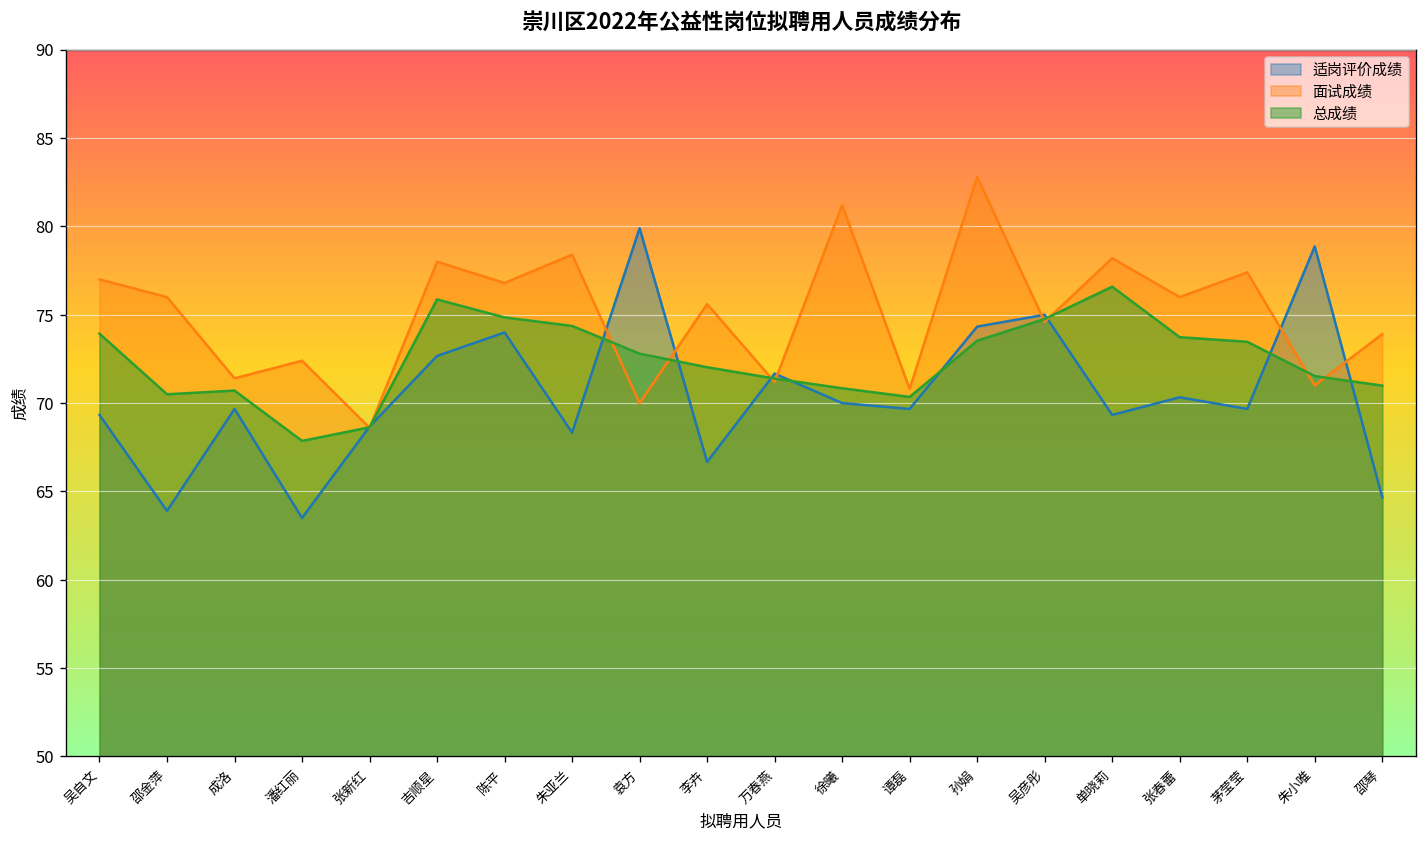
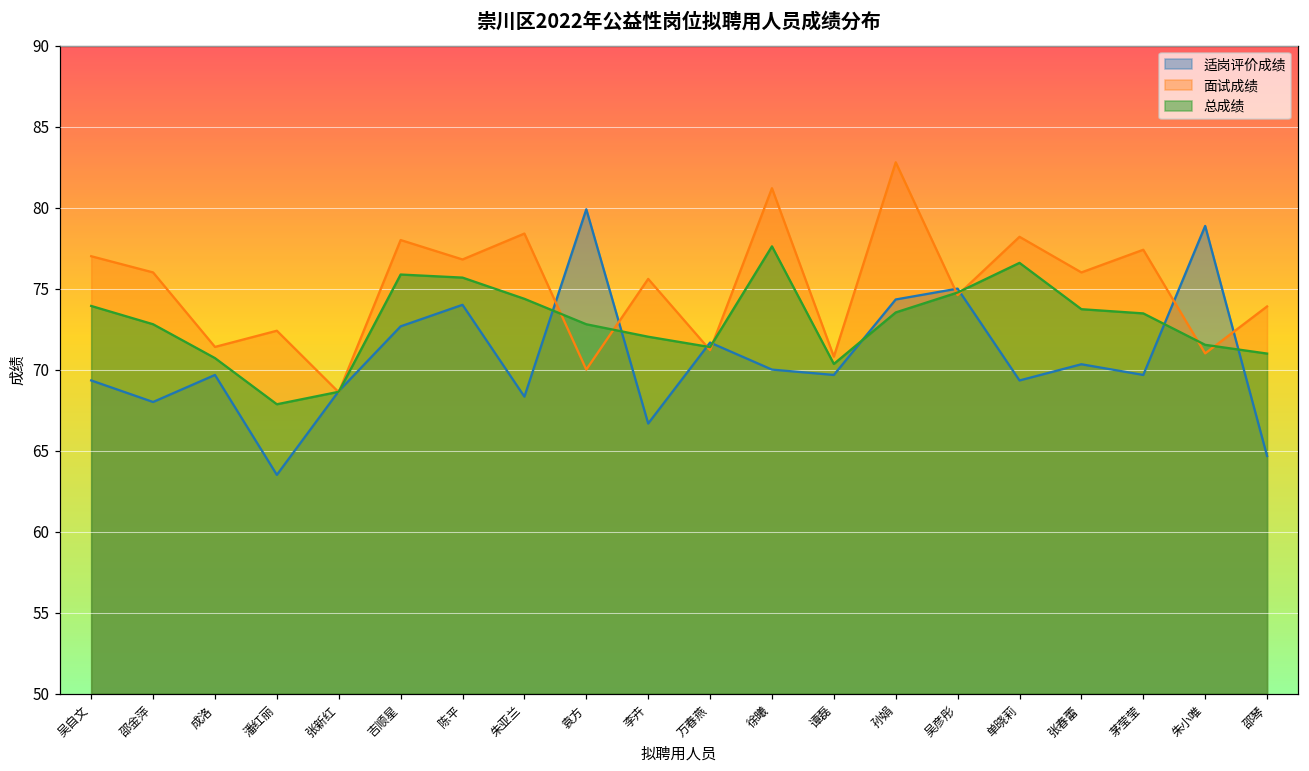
  {
    "适岗评价成绩": {
      "吴自文": 69.3,
-     "邵金萍": 63.9,
+     "邵金萍": 68.0,
      "成洛": 69.7,
      "潘红丽": 63.5,
      "吉顺星": 72.7,
      "陈平": 74.0,
      "朱亚兰": 68.3,
      "袁方": 79.9,
      "李卉": 66.7,
      "万春燕": 71.7,
      "徐曦": 70.0,
      "谭磊": 69.7,
      "孙娟": 74.3,
      "吴彦彤": 75.0,
      "单晓莉": 69.3,
      "张春蕾": 70.3,
      "茅莹莹": 69.7,
      "朱小唯": 78.9,
      "邵琴": 64.7
    },
    "面试成绩": {
      "吴自文": 77.0,
      "邵金萍": 76.0,
      "成洛": 71.4,
      "潘红丽": 72.4,
      "吉顺星": 78.0,
      "陈平": 76.8,
      "朱亚兰": 78.4,
      "袁方": 70.0,
      "李卉": 75.6,
      "万春燕": 71.2,
      "徐曦": 81.2,
      "谭磊": 70.8,
      "孙娟": 82.8,
      "单晓莉": 78.2,
      "张春蕾": 76.0,
      "茅莹莹": 77.4,
      "朱小唯": 71.0,
      "邵琴": 73.9
    },
    "总成绩": {
      "吴自文": 73.9,
-     "邵金萍": 70.5,
+     "邵金萍": 72.8,
      "成洛": 70.7,
      "潘红丽": 67.9,
      "吉顺星": 75.9,
-     "陈平": 74.9,
+     "陈平": 75.7,
      "朱亚兰": 74.4,
      "袁方": 72.8,
      "李卉": 72.0,
      "万春燕": 71.4,
-     "徐曦": 70.8,
+     "徐曦": 77.6,
      "谭磊": 70.4,
      "孙娟": 73.5,
      "单晓莉": 76.6,
      "张春蕾": 73.7,
      "茅莹莹": 73.5,
      "朱小唯": 71.5,
      "邵琴": 71.0
    }
  }
